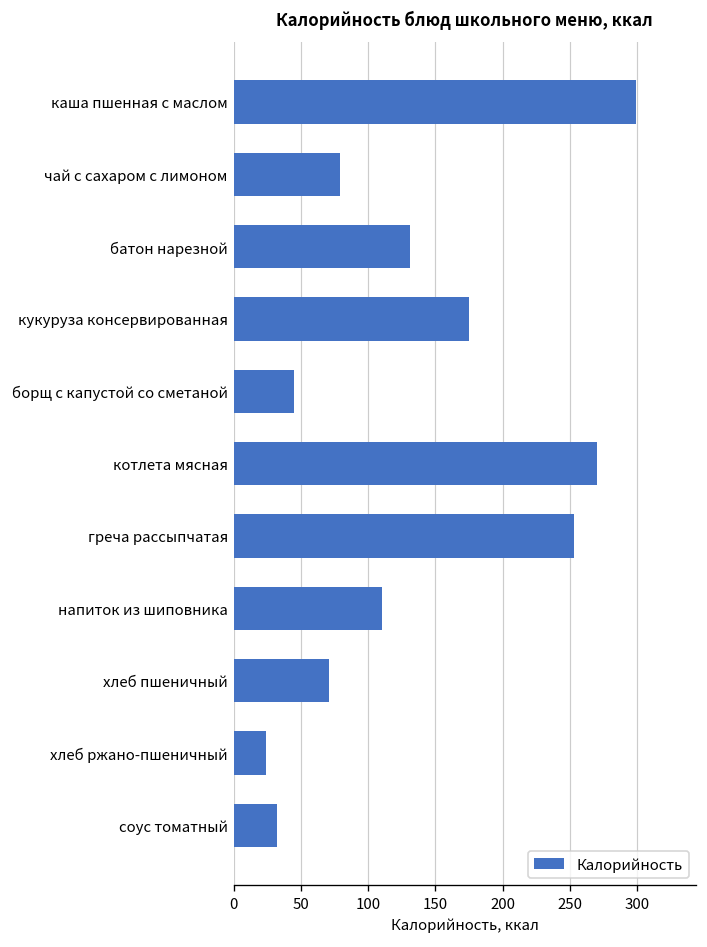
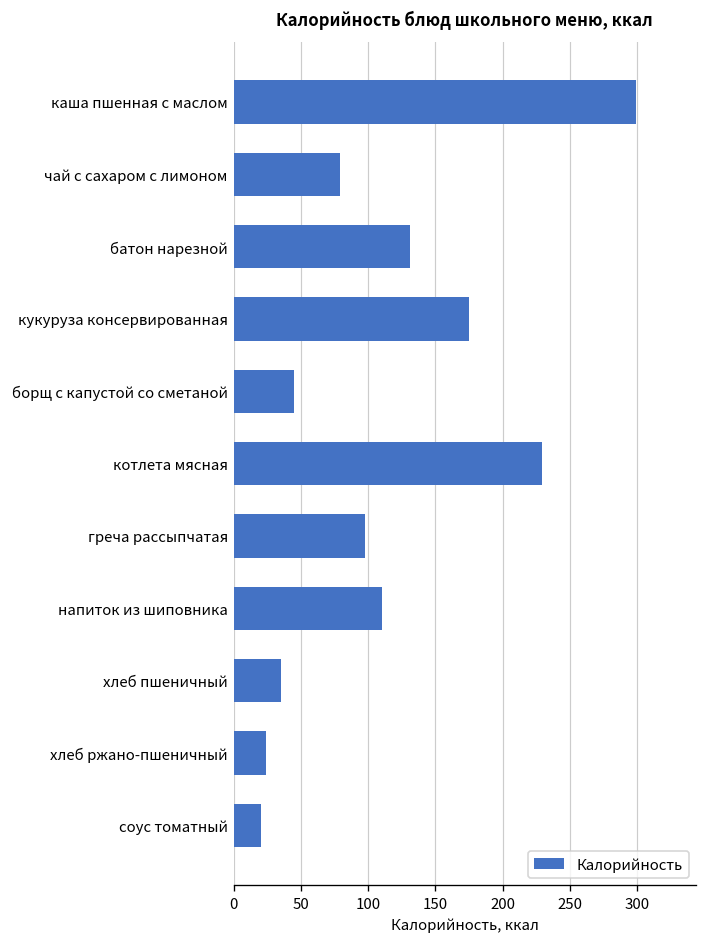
  {
    "каша пшенная с маслом": 299,
    "чай с сахаром с лимоном": 79,
    "батон нарезной": 131,
    "кукуруза консервированная": 175,
    "борщ с капустой со сметаной": 45,
-   "котлета мясная": 270,
-   "греча рассыпчатая": 253,
+   "котлета мясная": 229,
+   "греча рассыпчатая": 98,
    "напиток из шиповника": 110,
-   "хлеб пшеничный": 71,
+   "хлеб пшеничный": 35,
    "хлеб ржано-пшеничный": 24,
-   "соус томатный": 32
+   "соус томатный": 20
  }
